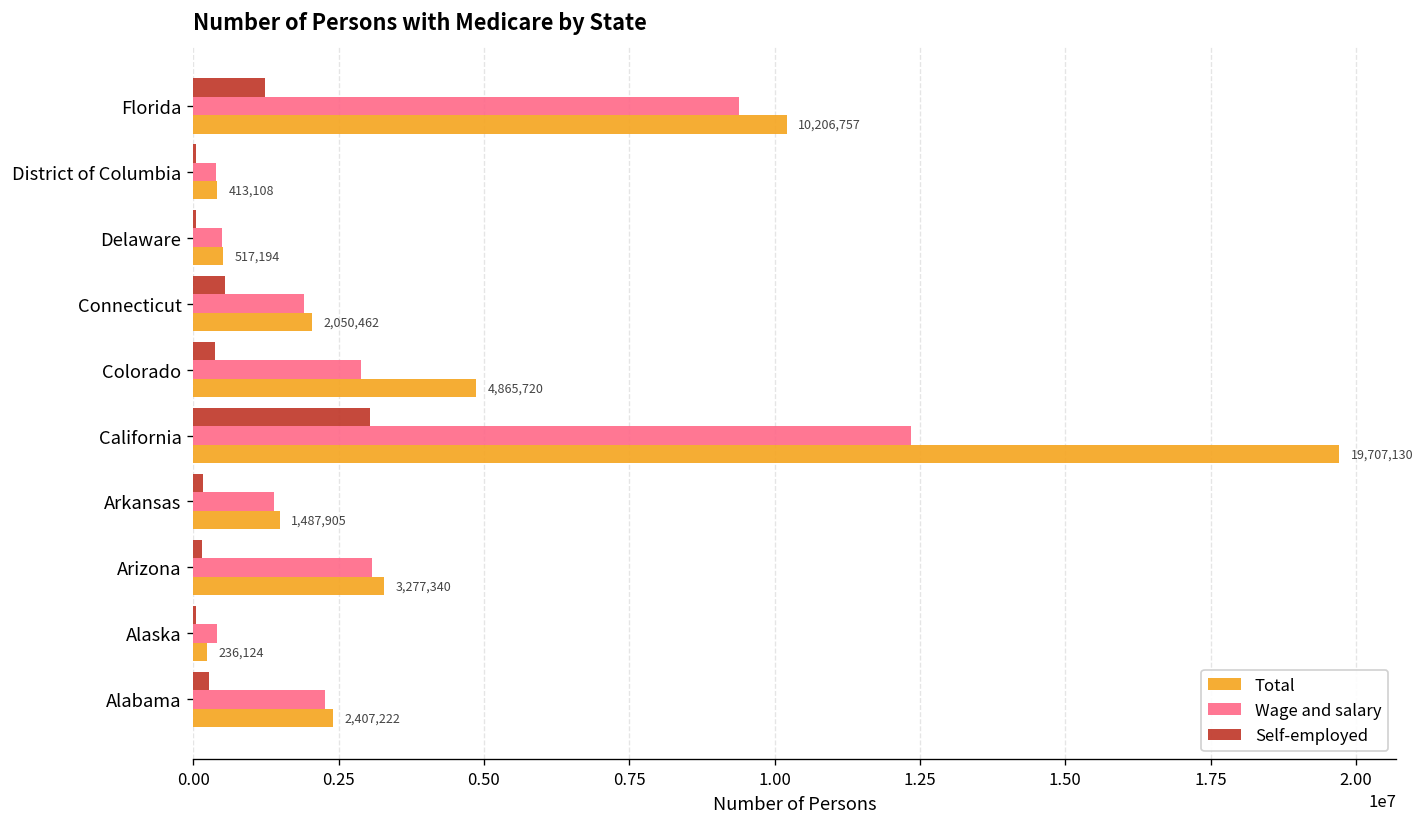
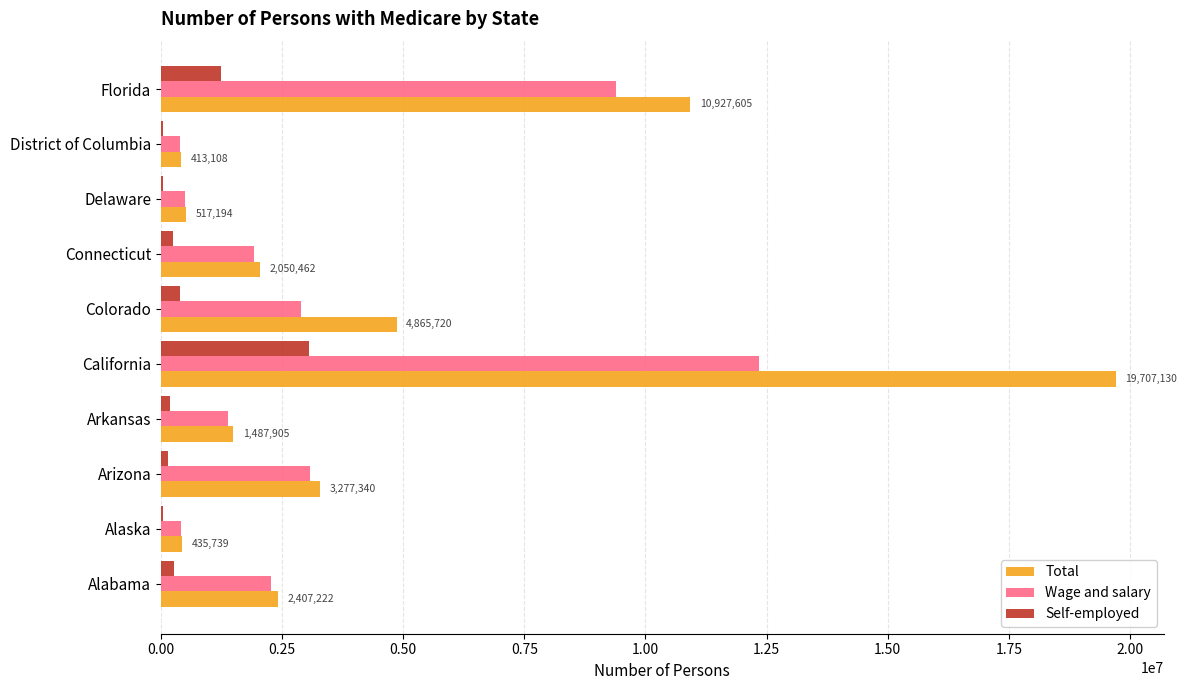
  {
    "Total": {
-     "Florida": "10,206,757",
+     "Florida": "10,927,605",
      "District of Columbia": "413,108",
      "Delaware": "517,194",
      "Connecticut": "2,050,462",
      "Colorado": "4,865,720",
      "California": "19,707,130",
      "Arkansas": "1,487,905",
      "Arizona": "3,277,340",
-     "Alaska": "236,124",
+     "Alaska": "435,739",
      "Alabama": "2,407,222"
    },
    "Wage and salary": {
      "Florida": "9400000",
      "District of Columbia": "400000",
      "Delaware": "500000",
      "Connecticut": "1900000",
      "Colorado": "2900000",
      "California": "12300000",
      "Arkansas": "1400000",
      "Arizona": "3100000",
      "Alaska": "400000",
      "Alabama": "2300000"
    },
    "Self-employed": {
      "Florida": "1200000",
-     "Connecticut": "500000",
+     "Connecticut": "200000",
      "Colorado": "400000",
      "California": "3000000",
      "Arkansas": "200000",
      "Arizona": "100000",
      "Alabama": "300000"
    }
  }
